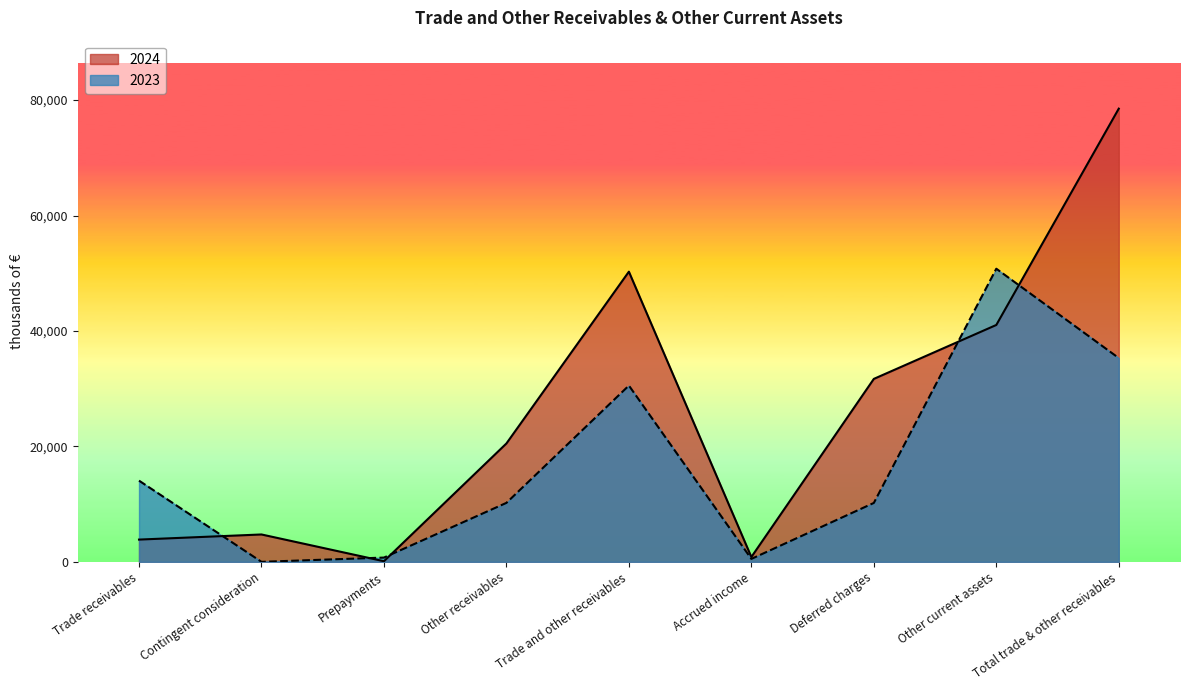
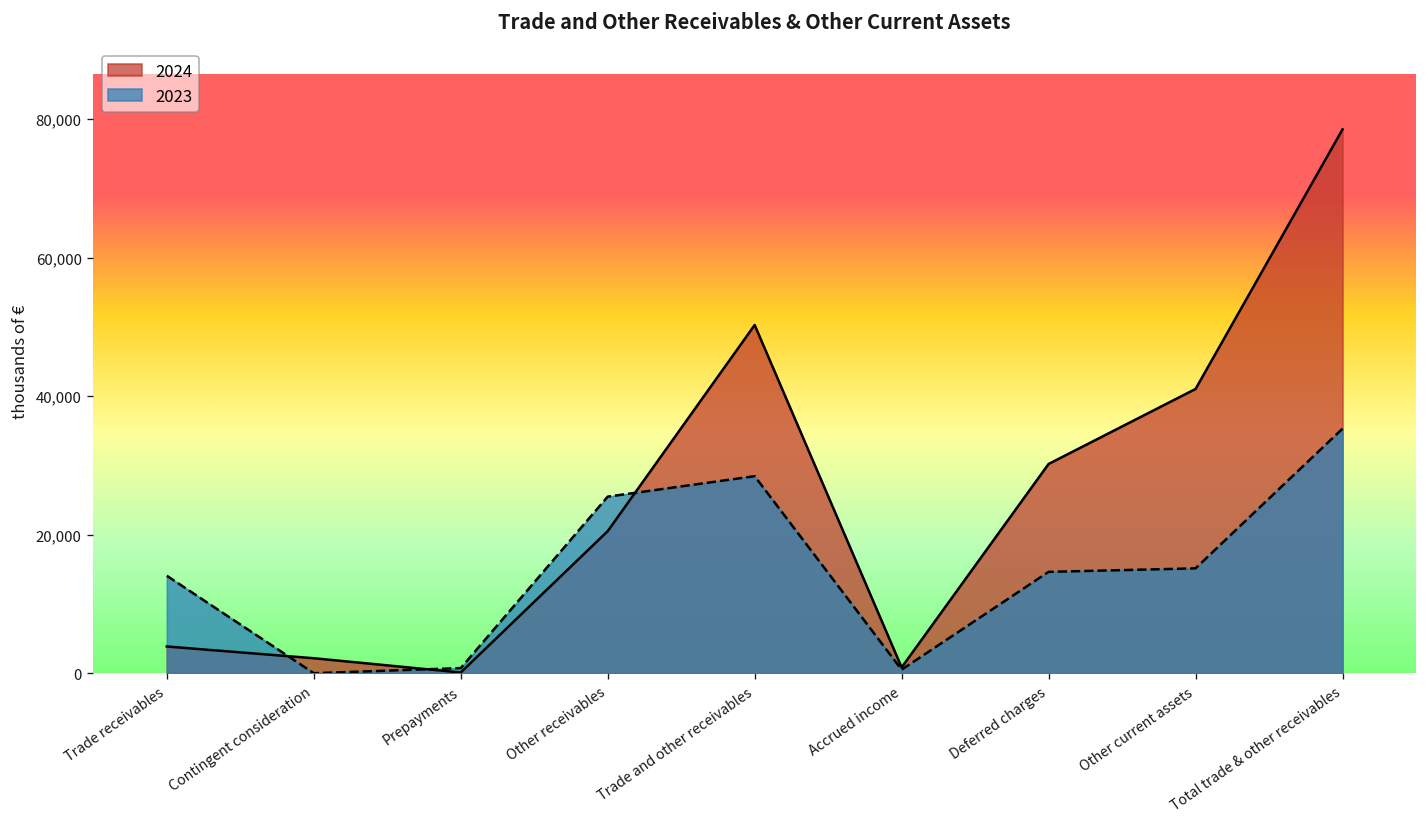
  {
    "2024": {
      "Trade receivables": "4,000",
-     "Contingent consideration": "5,000",
+     "Contingent consideration": "2,000",
      "Prepayments": "0",
      "Other receivables": "21,000",
      "Trade and other receivables": "50,000",
-     "Deferred charges": "32,000",
+     "Deferred charges": "30,000",
      "Other current assets": "41,000",
      "Total trade & other receivables": "79,000"
    },
    "2023": {
      "Trade receivables": "14,000",
      "Contingent consideration": "0",
      "Prepayments": "1,000",
-     "Other receivables": "10,000",
-     "Trade and other receivables": "31,000",
-     "Deferred charges": "10,000",
-     "Other current assets": "51,000",
+     "Other receivables": "25,000",
+     "Trade and other receivables": "28,000",
+     "Deferred charges": "15,000",
+     "Other current assets": "15,000",
      "Total trade & other receivables": "35,000"
    }
  }
